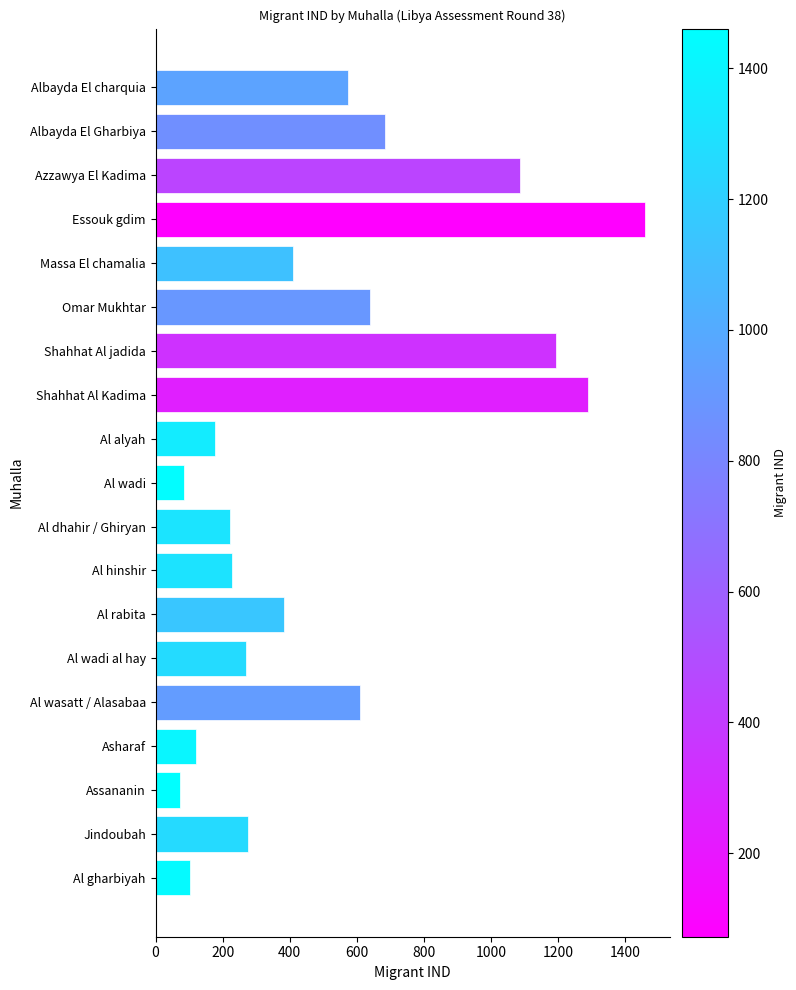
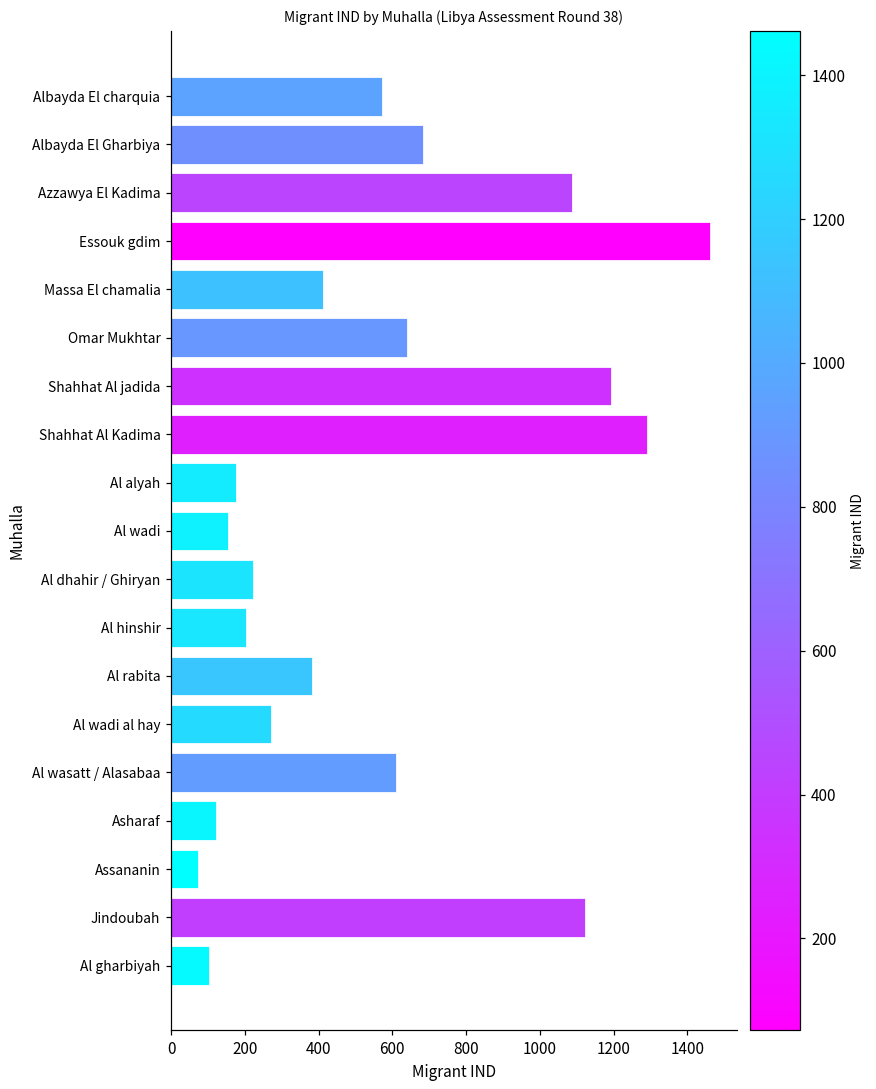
  {
    "Albayda El charquia": 570,
    "Albayda El Gharbiya": 680,
    "Azzawya El Kadima": 1090,
    "Essouk gdim": 1460,
    "Massa El chamalia": 410,
    "Omar Mukhtar": 640,
    "Shahhat Al jadida": 1190,
    "Shahhat Al Kadima": 1290,
    "Al alyah": 180,
-   "Al wadi": 80,
+   "Al wadi": 150,
    "Al dhahir / Ghiryan": 220,
-   "Al hinshir": 230,
+   "Al hinshir": 200,
    "Al rabita": 380,
    "Al wadi al hay": 270,
    "Al wasatt / Alasabaa": 610,
    "Asharaf": 120,
    "Assananin": 70,
-   "Jindoubah": 280,
+   "Jindoubah": 1120,
    "Al gharbiyah": 100
  }
